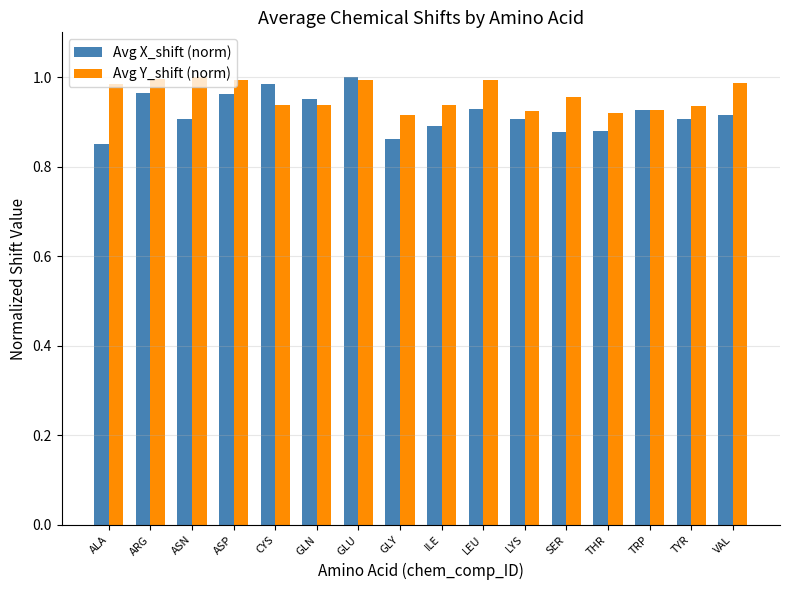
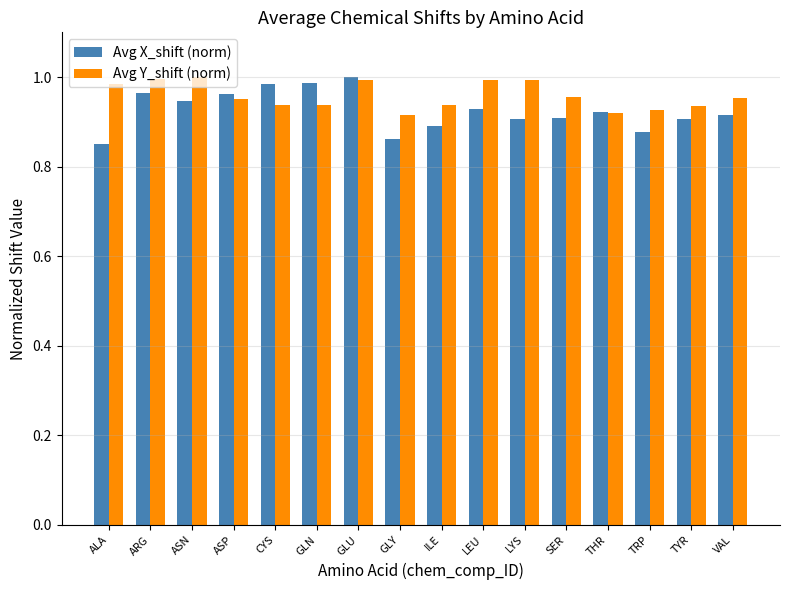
  {
    "Avg X_shift (norm)": {
      "ALA": 0.85,
      "ARG": 0.97,
-     "ASN": 0.91,
+     "ASN": 0.95,
      "ASP": 0.96,
      "CYS": 0.98,
-     "GLN": 0.95,
+     "GLN": 0.99,
      "GLU": 1.00,
      "GLY": 0.86,
      "ILE": 0.89,
      "LEU": 0.93,
      "LYS": 0.91,
-     "SER": 0.88,
-     "THR": 0.88,
-     "TRP": 0.93,
+     "SER": 0.91,
+     "THR": 0.92,
+     "TRP": 0.88,
      "TYR": 0.91,
      "VAL": 0.92
    },
    "Avg Y_shift (norm)": {
-     "ASP": 0.99,
+     "ASP": 0.95,
      "CYS": 0.94,
      "GLN": 0.94,
      "GLU": 0.99,
      "GLY": 0.92,
      "ILE": 0.94,
      "LEU": 0.99,
-     "LYS": 0.92,
+     "LYS": 0.99,
      "SER": 0.95,
      "THR": 0.92,
      "TRP": 0.93,
      "TYR": 0.94,
-     "VAL": 0.99
+     "VAL": 0.95
    }
  }
